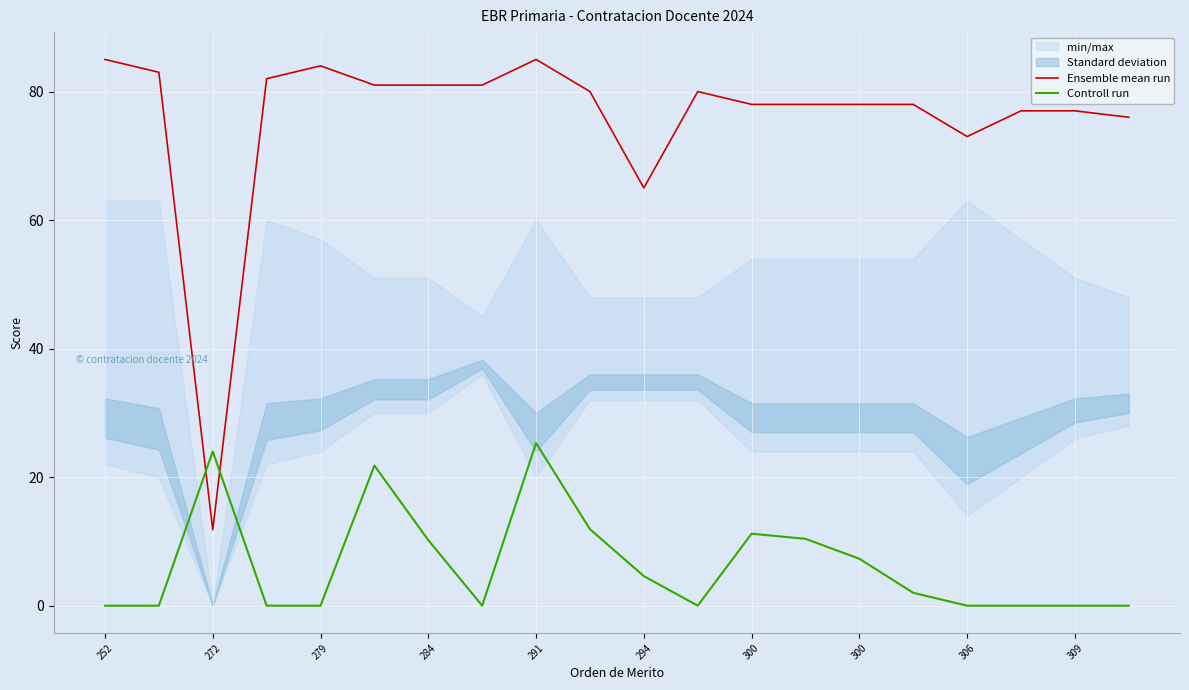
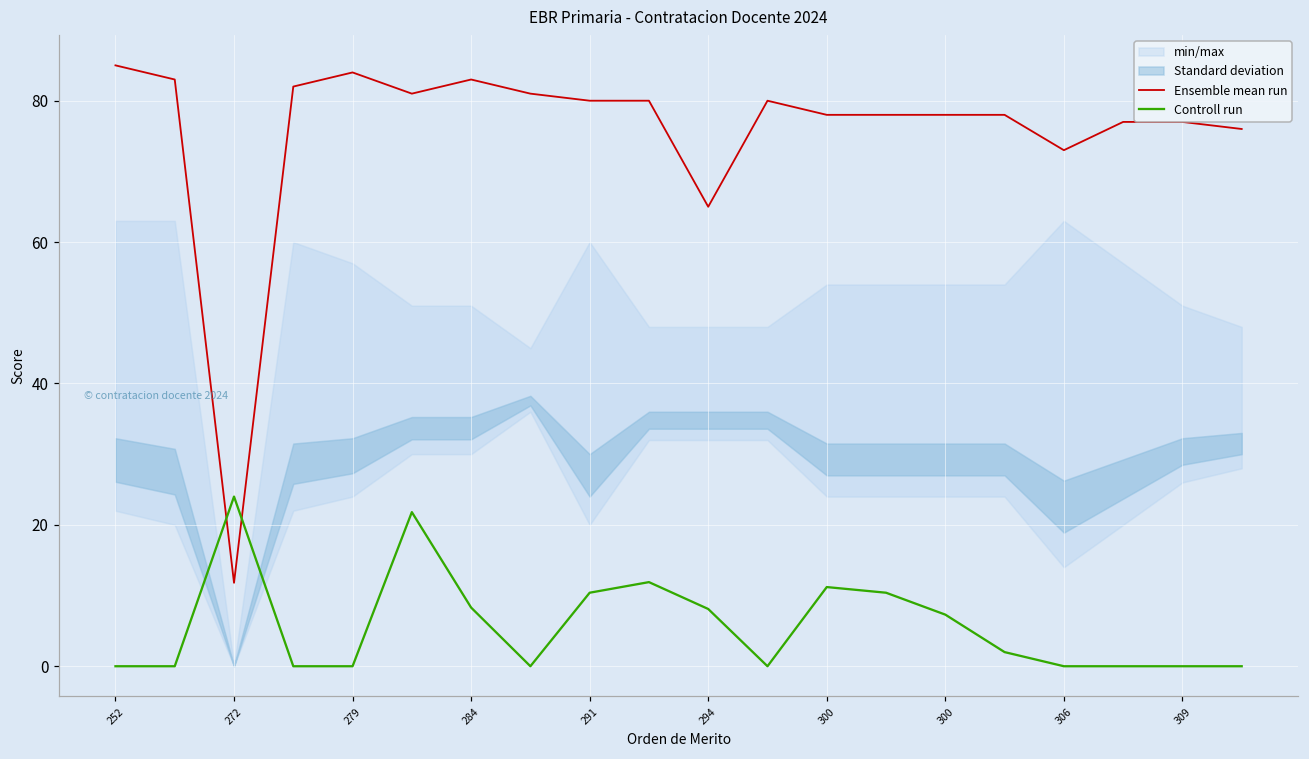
  {
    "Ensemble mean run": {
      "252": 85,
      "272": 12,
      "279": 84,
-     "284": 81,
-     "291": 85,
+     "284": 83,
+     "291": 80,
      "294": 65,
      "306": 73,
      "309": 77
    },
    "Controll run": {
      "252": 0,
      "272": 24,
      "279": 0,
-     "284": 10,
-     "291": 25,
-     "294": 5,
+     "284": 8,
+     "291": 10,
+     "294": 8,
      "306": 0,
      "309": 0
    }
  }
